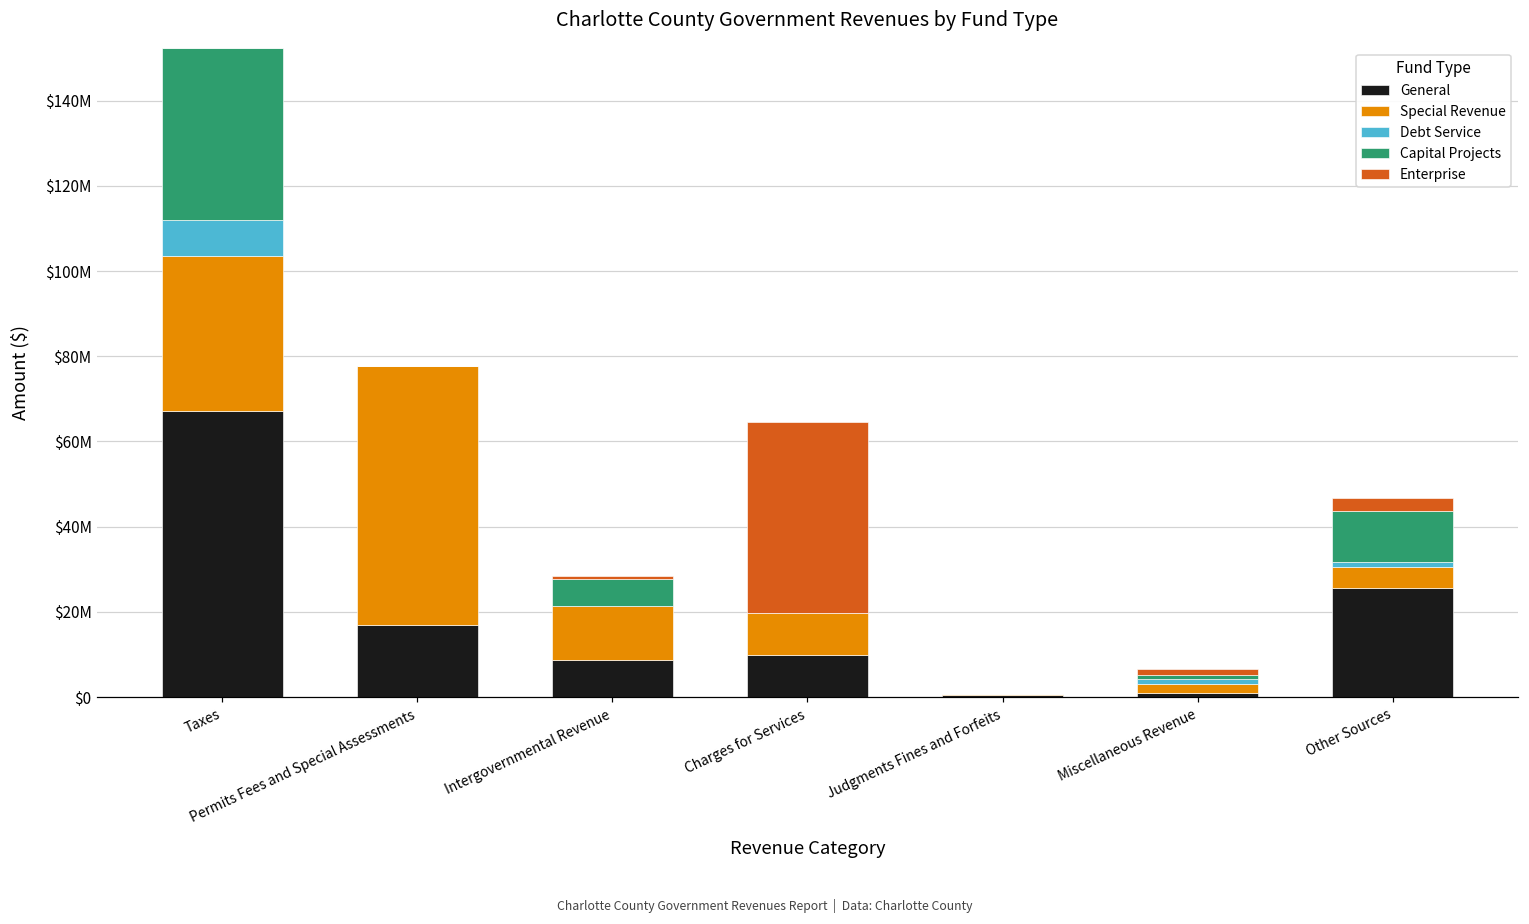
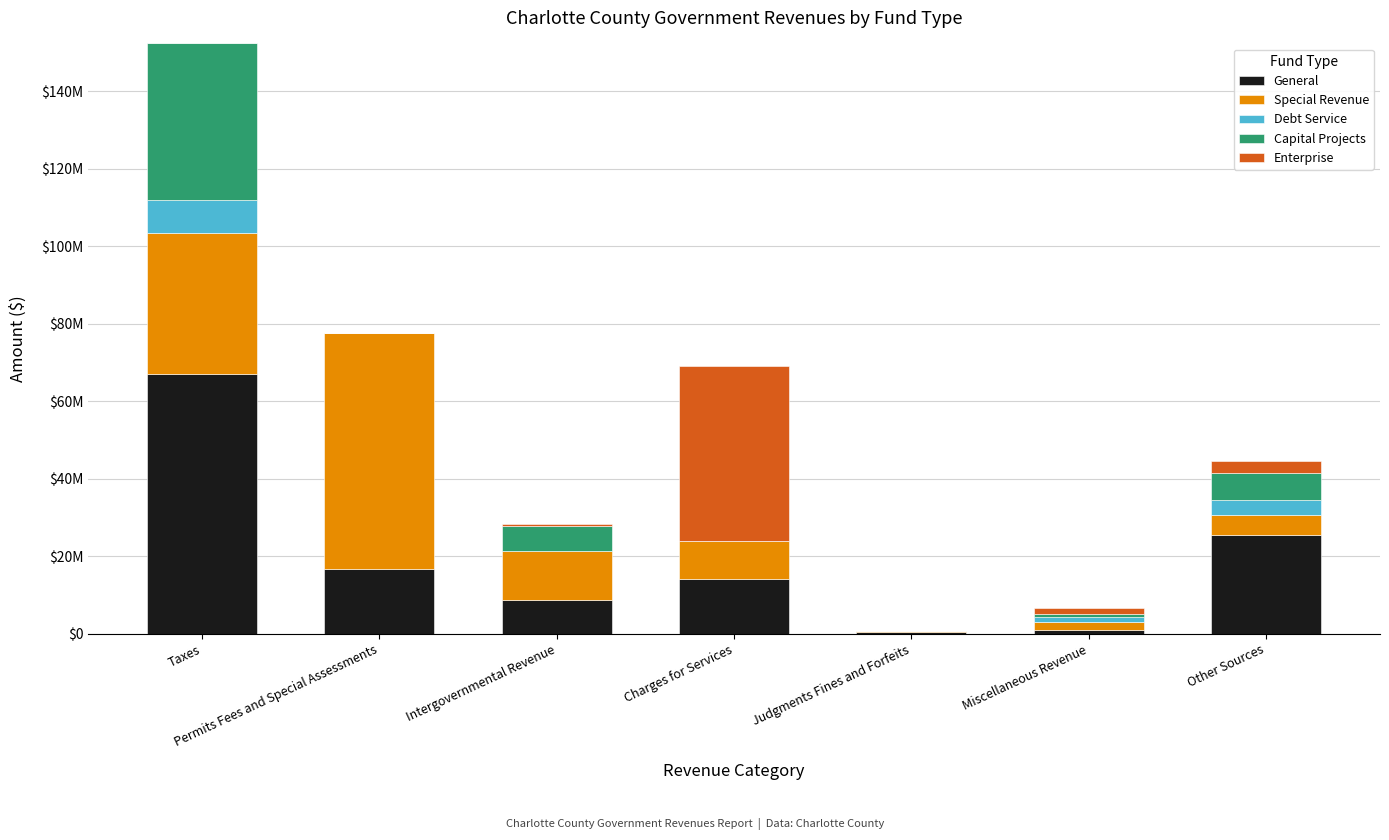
  {
    "General": {
      "Taxes": "$67000000",
      "Permits Fees and Special Assessments": "$17000000",
      "Intergovernmental Revenue": "$9000000",
-     "Charges for Services": "$10000000",
+     "Charges for Services": "$14000000",
      "Miscellaneous Revenue": "$1000000",
      "Other Sources": "$26000000"
    },
    "Debt Service": {
      "Taxes": "$9000000",
      "Permits Fees and Special Assessments": "$0",
      "Intergovernmental Revenue": "$0",
      "Charges for Services": "$0",
      "Judgments Fines and Forfeits": "$0",
      "Miscellaneous Revenue": "$1000000",
-     "Other Sources": "$1000000"
+     "Other Sources": "$4000000"
    },
    "Capital Projects": {
      "Taxes": "$40000000",
      "Permits Fees and Special Assessments": "$0",
      "Intergovernmental Revenue": "$6000000",
      "Charges for Services": "$0",
      "Judgments Fines and Forfeits": "$0",
      "Miscellaneous Revenue": "$1000000",
-     "Other Sources": "$12000000"
+     "Other Sources": "$7000000"
    }
  }
